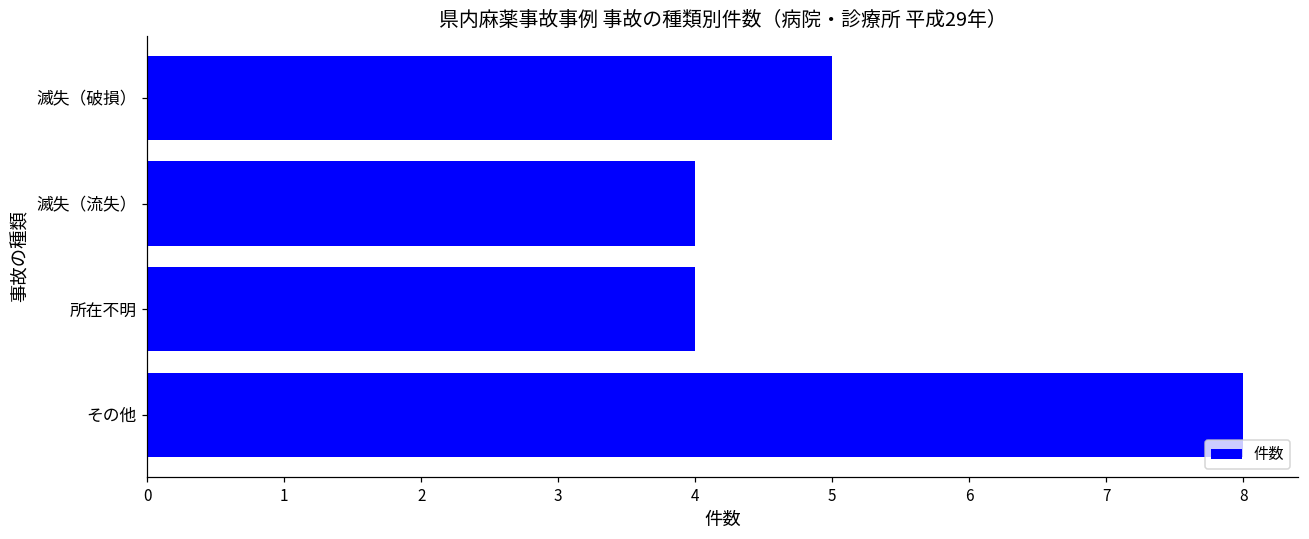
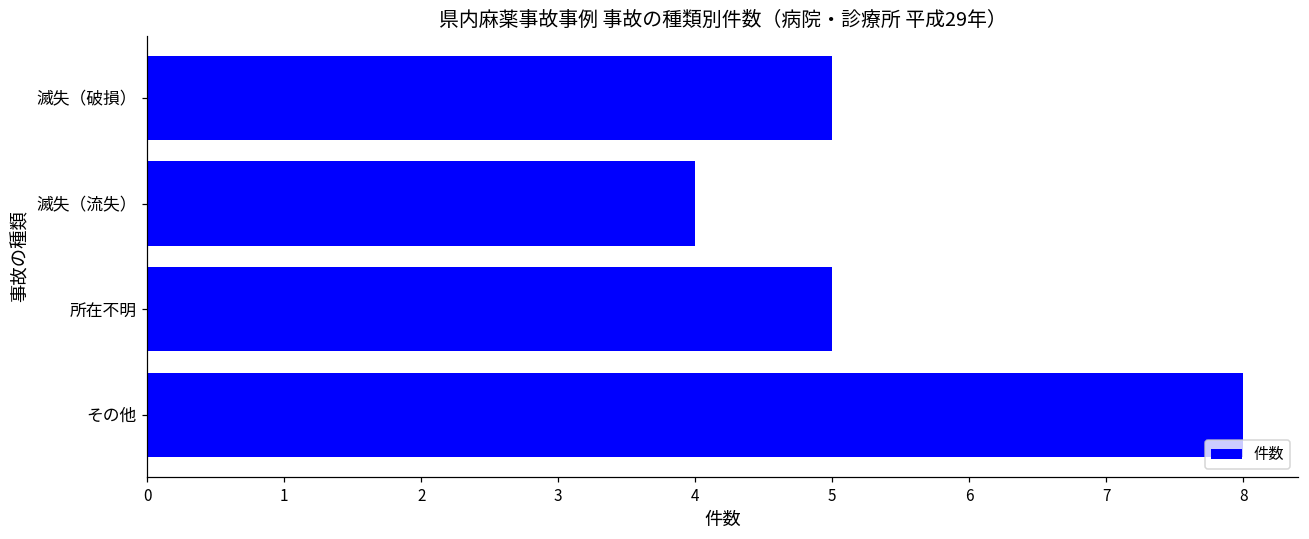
  {
    "滅失（破損）": 5,
    "滅失（流失）": 4,
-   "所在不明": 4,
+   "所在不明": 5,
    "その他": 8
  }
